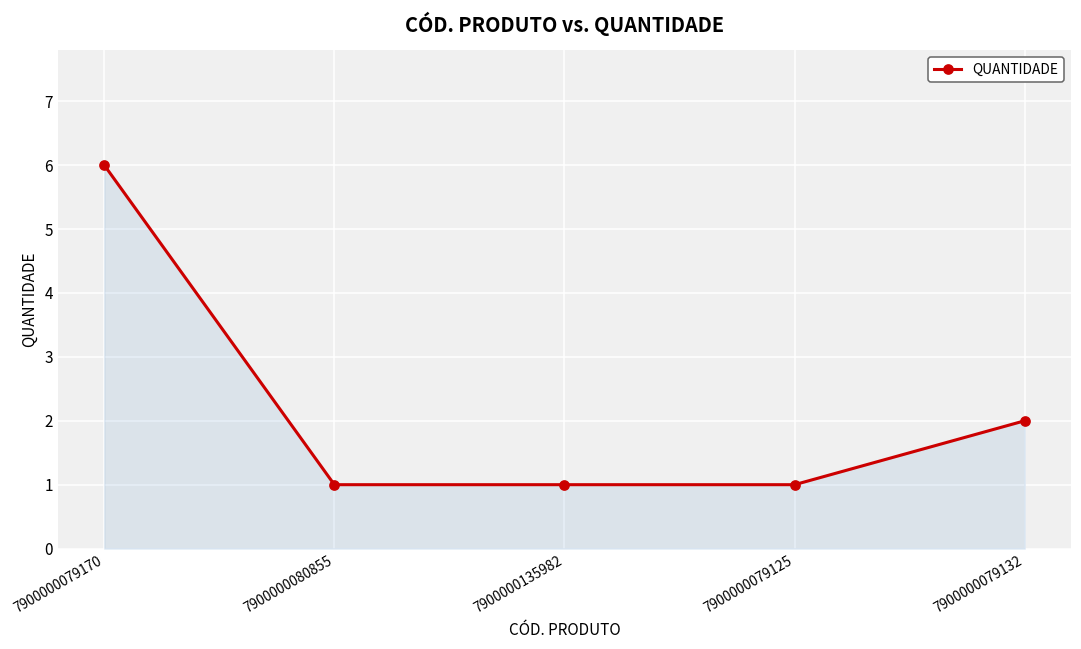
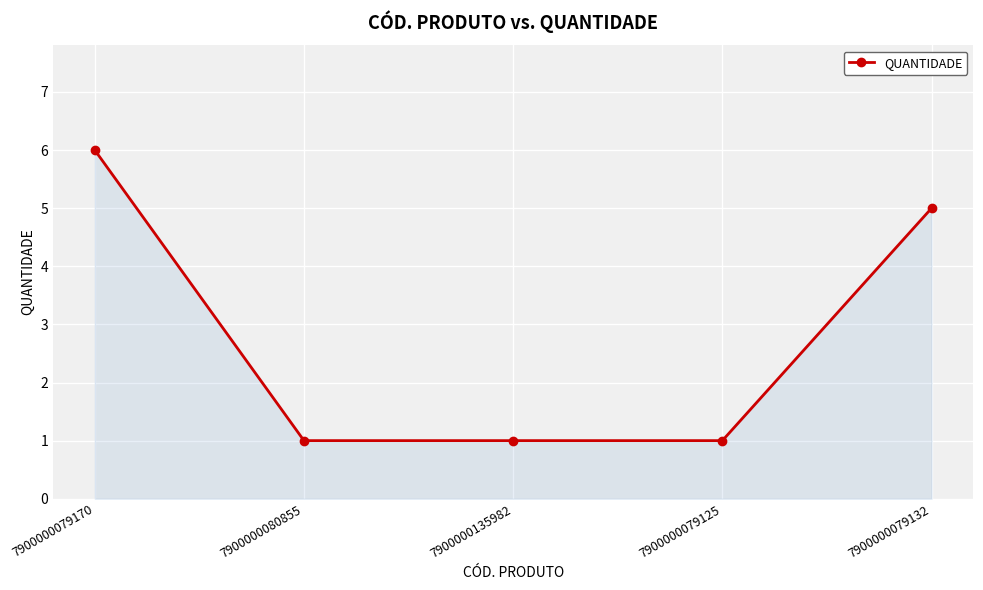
  {
    "7900000079170": 6,
    "7900000080855": 1,
    "7900000135982": 1,
    "7900000079125": 1,
-   "7900000079132": 2
+   "7900000079132": 5
  }
